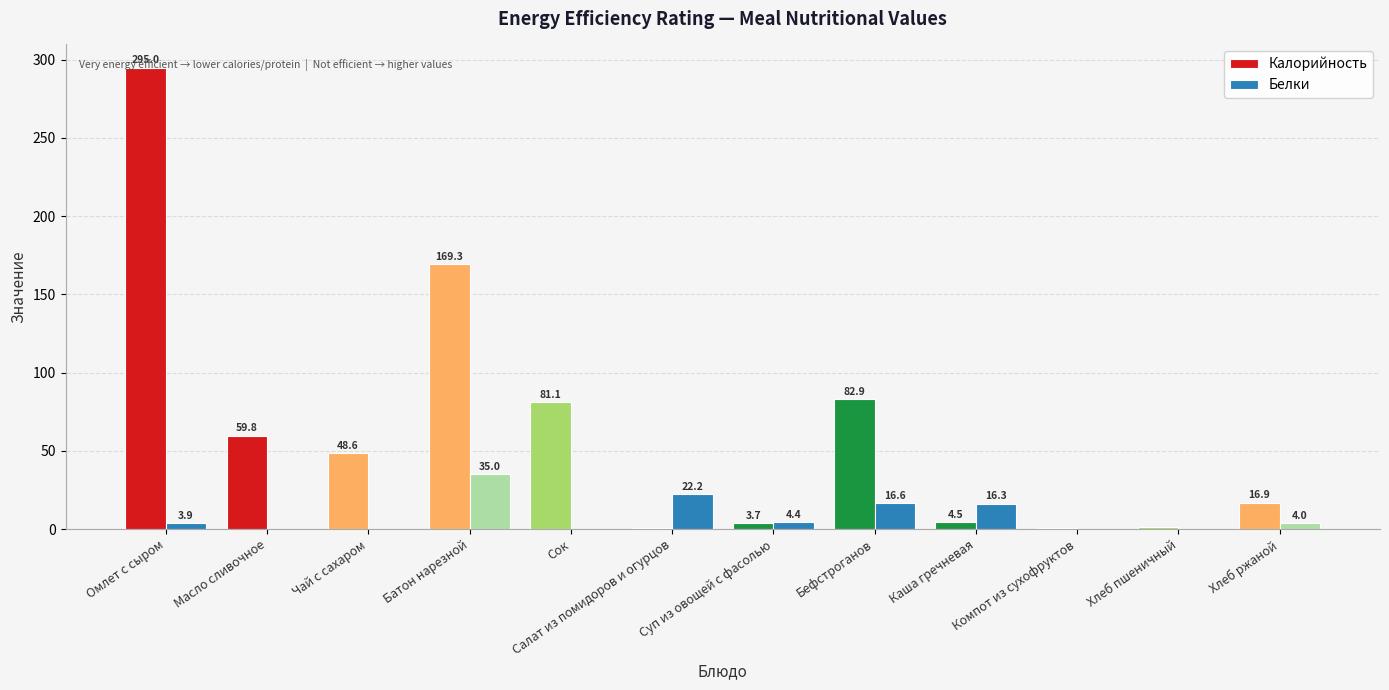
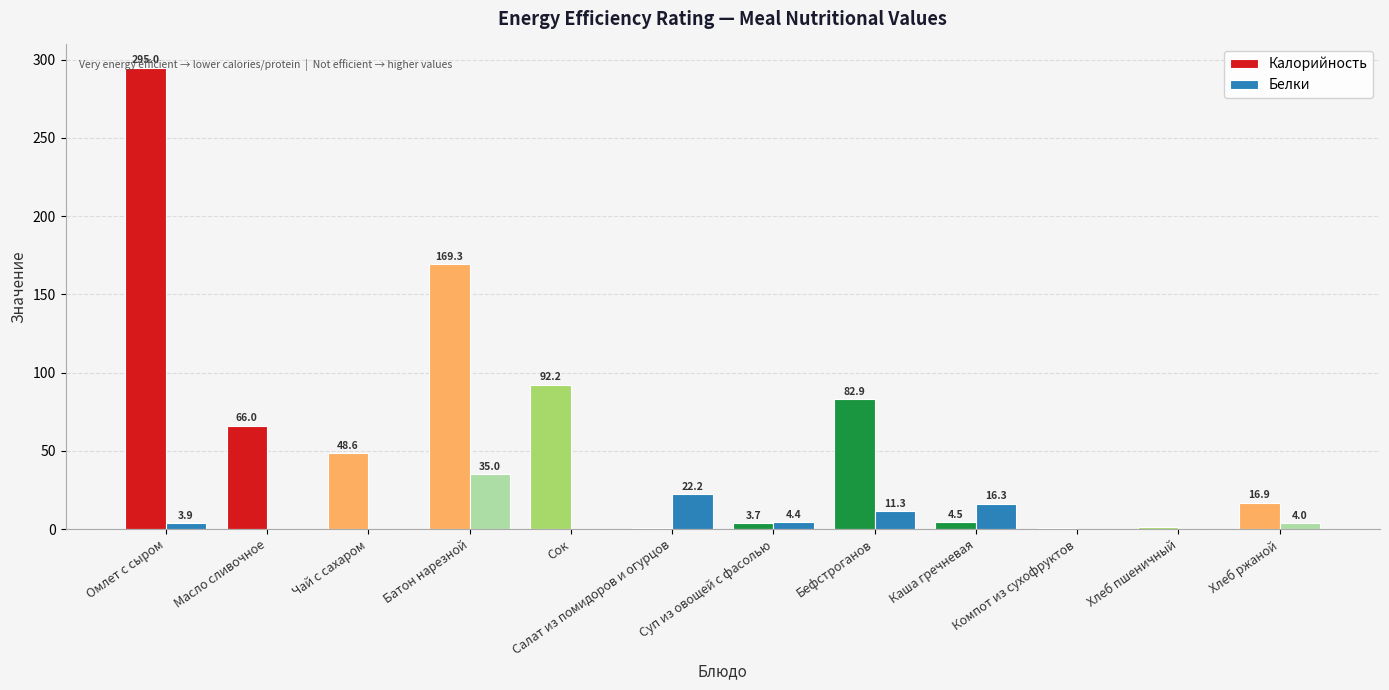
  {
    "Калорийность": {
-     "Масло сливочное": 59.8,
+     "Масло сливочное": 66.0,
      "Чай с сахаром": 48.6,
      "Батон нарезной": 169.3,
-     "Сок": 81.1,
+     "Сок": 92.2,
      "Суп из овощей с фасолью": 3.7,
      "Бефстроганов": 82.9,
      "Каша гречневая": 4.5,
      "Хлеб ржаной": 16.9
    },
    "Белки": {
      "Омлет с сыром": 3.9,
      "Батон нарезной": 35.0,
      "Салат из помидоров и огурцов": 22.2,
      "Суп из овощей с фасолью": 4.4,
-     "Бефстроганов": 16.6,
+     "Бефстроганов": 11.3,
      "Каша гречневая": 16.3,
      "Хлеб ржаной": 4.0
    }
  }
